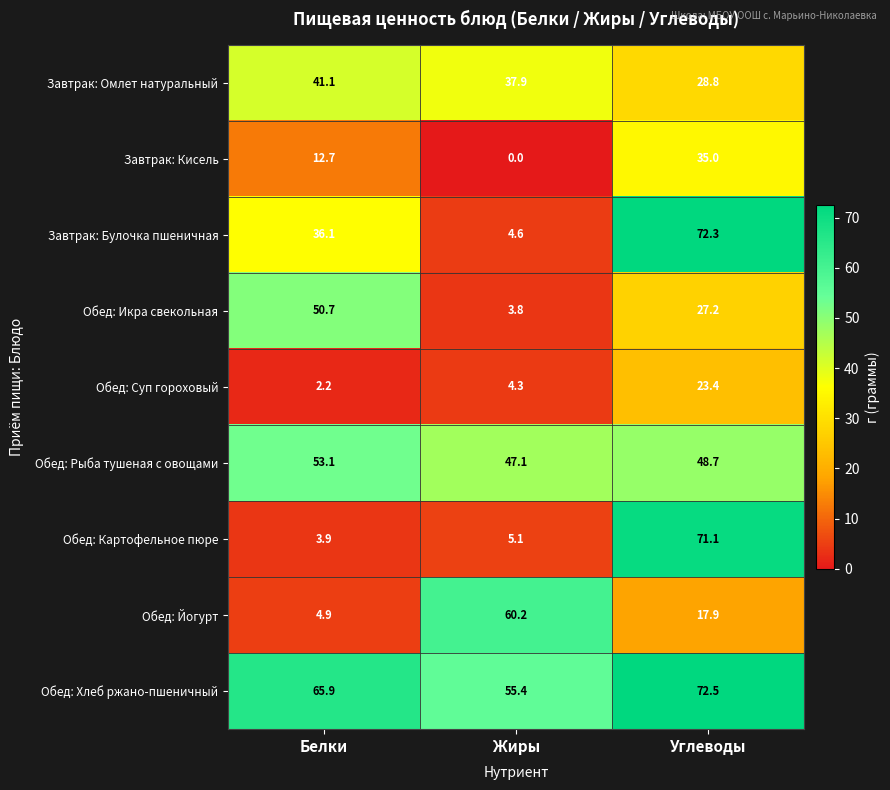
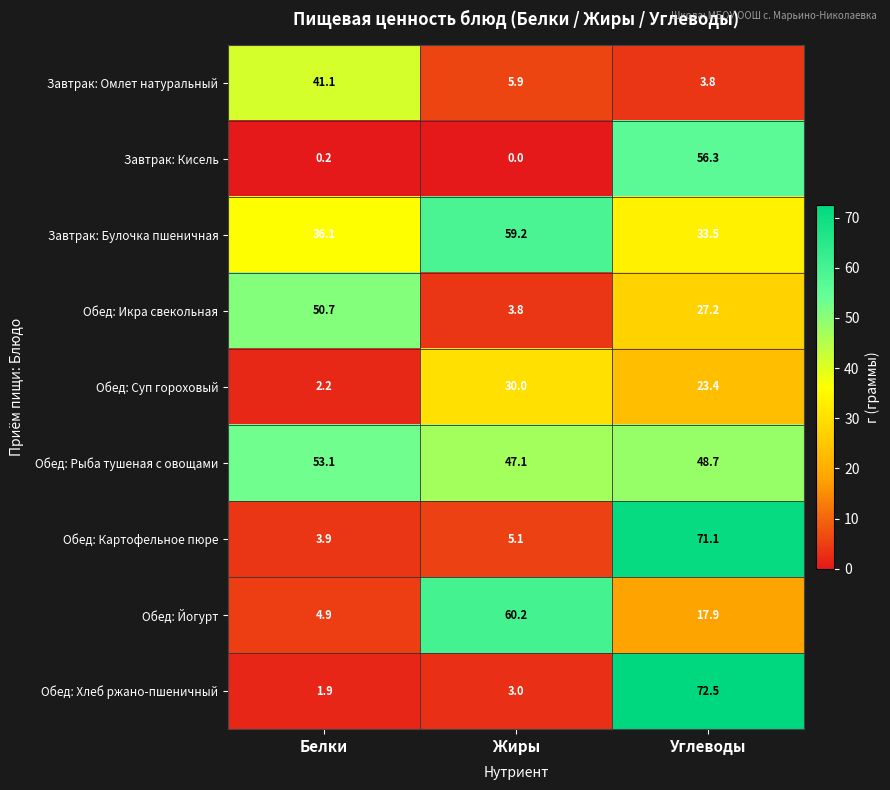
  {
    "Завтрак: Омлет натуральный": {
      "Белки": 41.1,
-     "Жиры": 37.9,
-     "Углеводы": 28.8
+     "Жиры": 5.9,
+     "Углеводы": 3.8
    },
    "Завтрак: Кисель": {
-     "Белки": 12.7,
+     "Белки": 0.2,
      "Жиры": 0.0,
-     "Углеводы": 35.0
+     "Углеводы": 56.3
    },
    "Завтрак: Булочка пшеничная": {
      "Белки": 36.1,
-     "Жиры": 4.6,
-     "Углеводы": 72.3
+     "Жиры": 59.2,
+     "Углеводы": 33.5
    },
    "Обед: Икра свекольная": {
      "Белки": 50.7,
      "Жиры": 3.8,
      "Углеводы": 27.2
    },
    "Обед: Суп гороховый": {
      "Белки": 2.2,
-     "Жиры": 4.3,
+     "Жиры": 30.0,
      "Углеводы": 23.4
    },
    "Обед: Рыба тушеная с овощами": {
      "Белки": 53.1,
      "Жиры": 47.1,
      "Углеводы": 48.7
    },
    "Обед: Картофельное пюре": {
      "Белки": 3.9,
      "Жиры": 5.1,
      "Углеводы": 71.1
    },
    "Обед: Йогурт": {
      "Белки": 4.9,
      "Жиры": 60.2,
      "Углеводы": 17.9
    },
    "Обед: Хлеб ржано-пшеничный": {
-     "Белки": 65.9,
-     "Жиры": 55.4,
+     "Белки": 1.9,
+     "Жиры": 3.0,
      "Углеводы": 72.5
    }
  }
